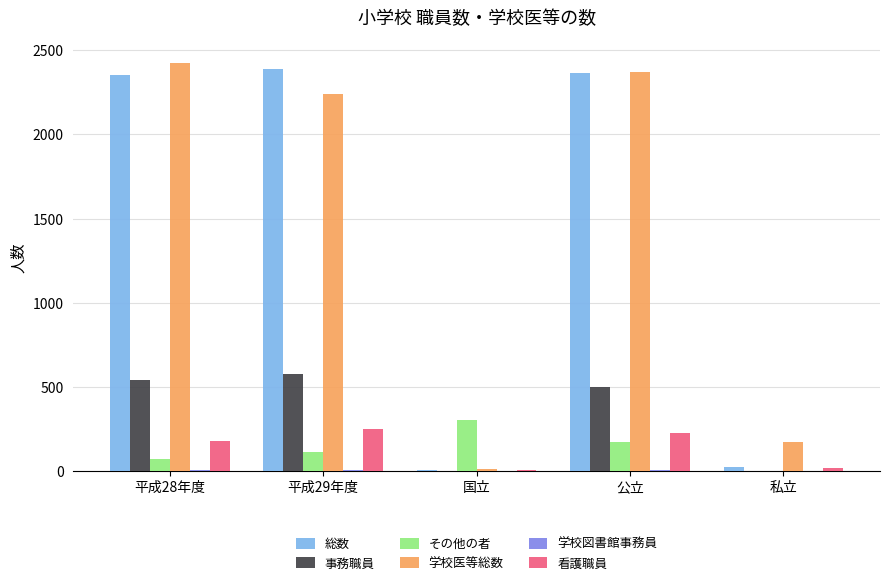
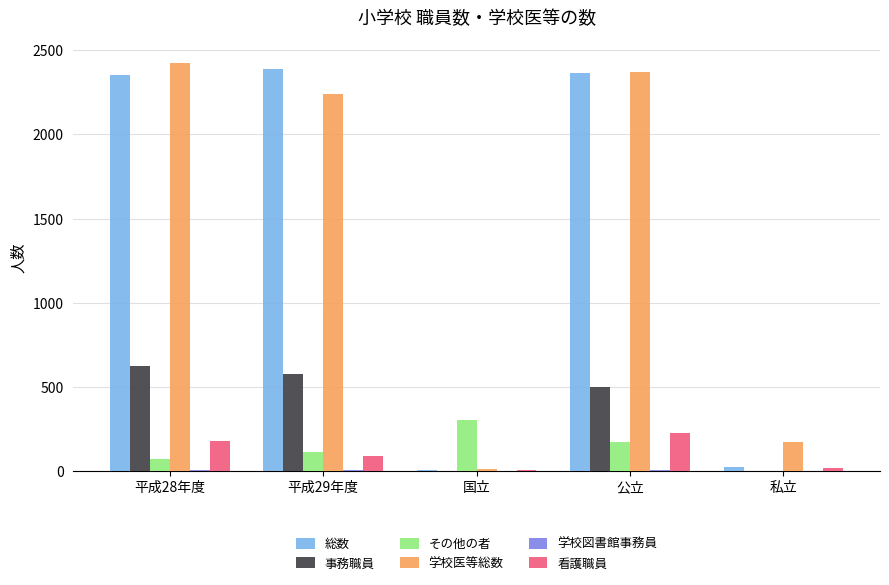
  {
    "事務職員": {
-     "平成28年度": 540,
+     "平成28年度": 620,
      "平成29年度": 570,
      "国立": 0,
      "公立": 500,
      "私立": 0
    },
    "その他の者": {
      "平成28年度": 70,
      "平成29年度": 110,
      "国立": 300,
      "公立": 170,
      "私立": 0
    },
    "学校医等総数": {
      "平成28年度": 2420,
      "平成29年度": 2240,
      "公立": 2370,
      "私立": 170
    },
    "看護職員": {
      "平成28年度": 180,
-     "平成29年度": 250,
+     "平成29年度": 90,
      "公立": 220,
      "私立": 20
    }
  }
